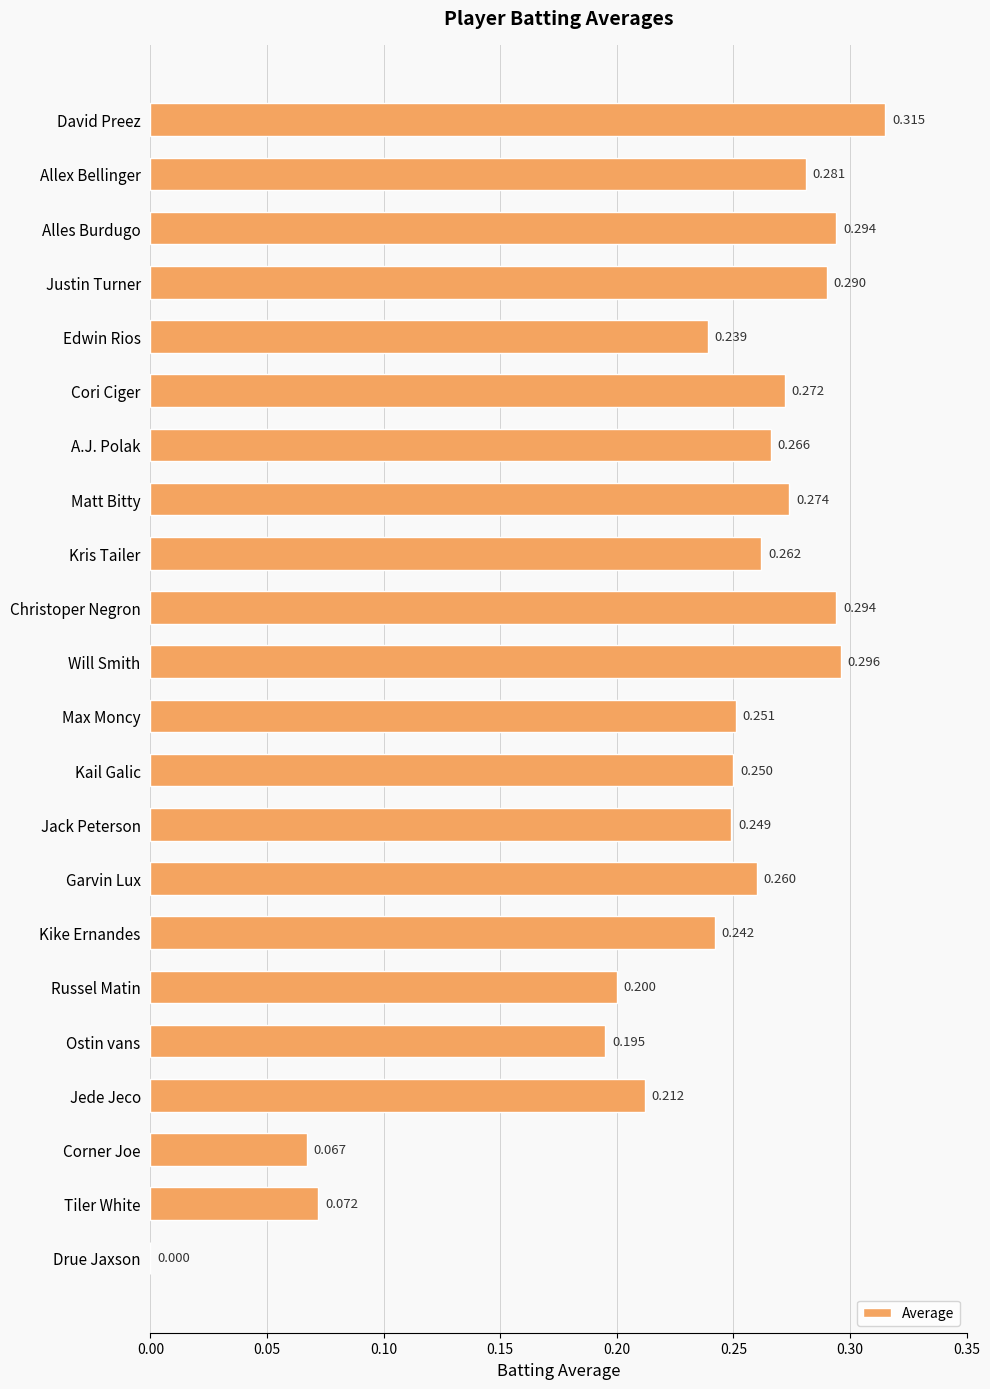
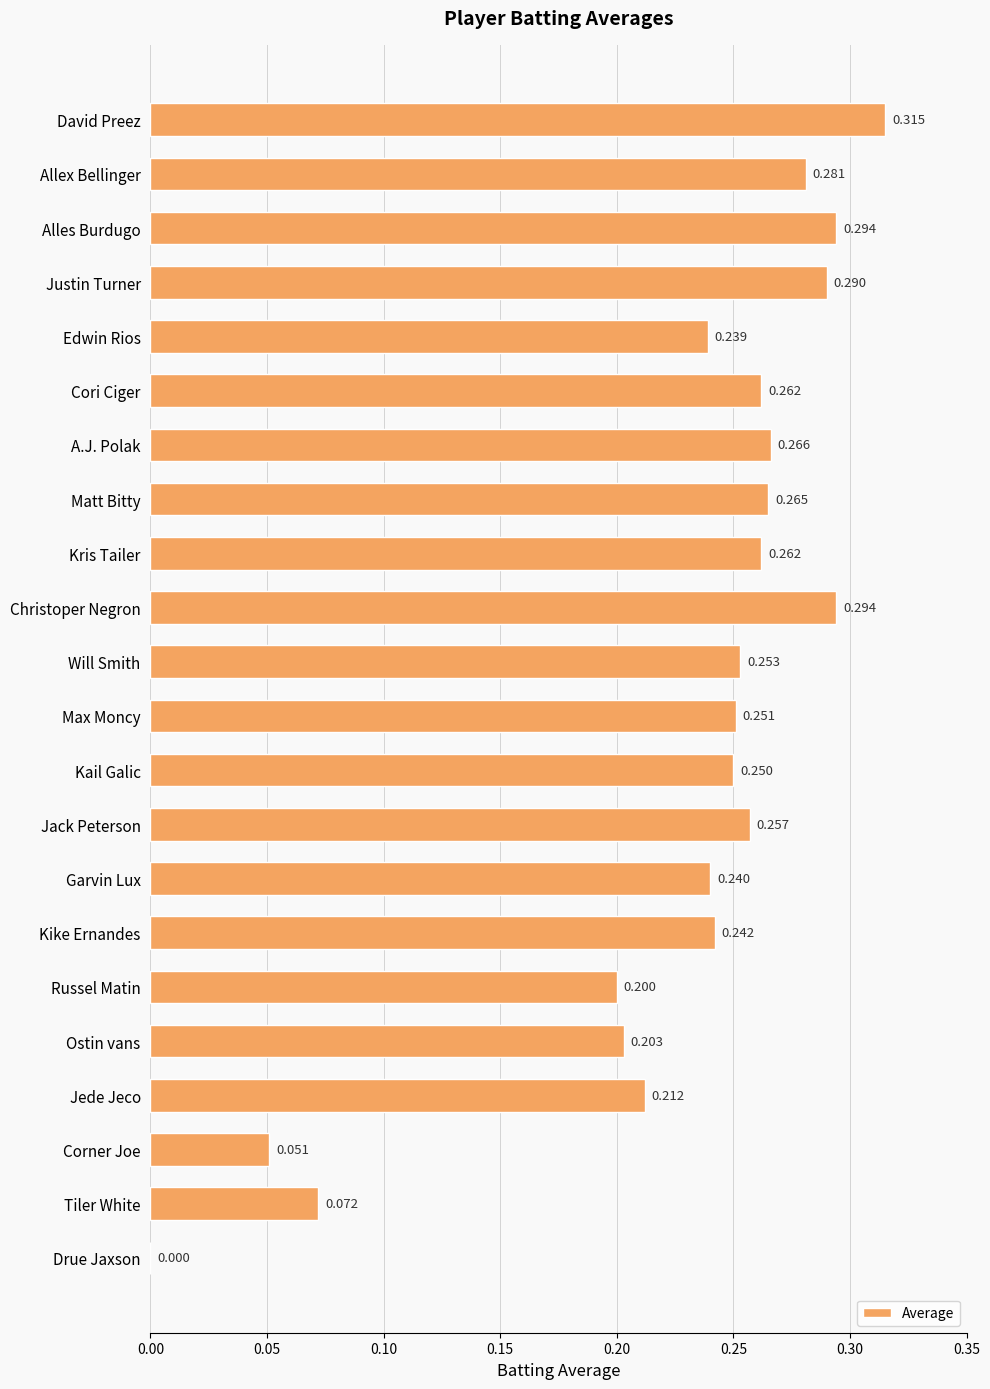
  {
    "David Preez": 0.315,
    "Allex Bellinger": 0.281,
    "Alles Burdugo": 0.294,
    "Justin Turner": 0.290,
    "Edwin Rios": 0.239,
-   "Cori Ciger": 0.272,
+   "Cori Ciger": 0.262,
    "A.J. Polak": 0.266,
-   "Matt Bitty": 0.274,
+   "Matt Bitty": 0.265,
    "Kris Tailer": 0.262,
    "Christoper Negron": 0.294,
-   "Will Smith": 0.296,
+   "Will Smith": 0.253,
    "Max Moncy": 0.251,
    "Kail Galic": 0.250,
-   "Jack Peterson": 0.249,
-   "Garvin Lux": 0.260,
+   "Jack Peterson": 0.257,
+   "Garvin Lux": 0.240,
    "Kike Ernandes": 0.242,
    "Russel Matin": 0.200,
-   "Ostin vans": 0.195,
+   "Ostin vans": 0.203,
    "Jede Jeco": 0.212,
-   "Corner Joe": 0.067,
+   "Corner Joe": 0.051,
    "Tiler White": 0.072,
    "Drue Jaxson": 0.000
  }
